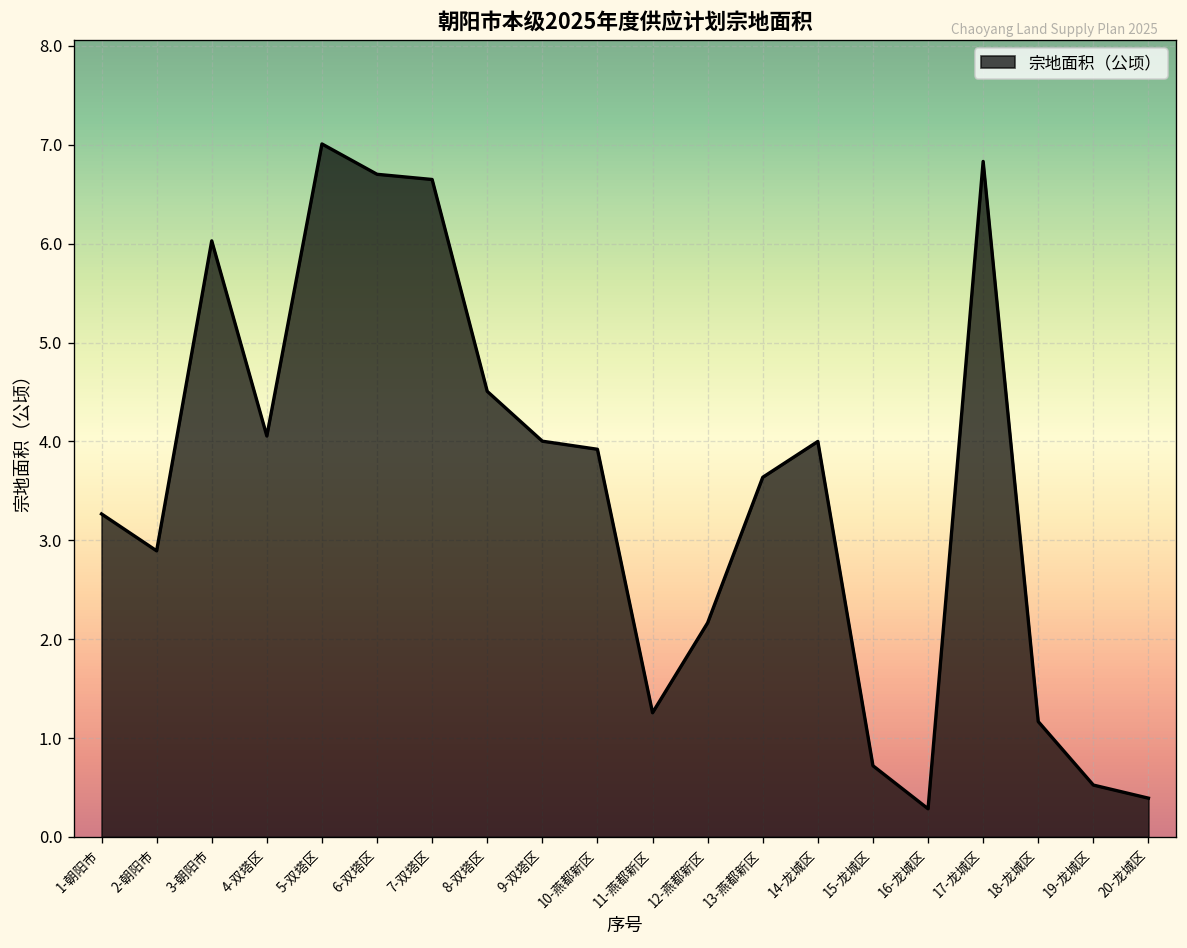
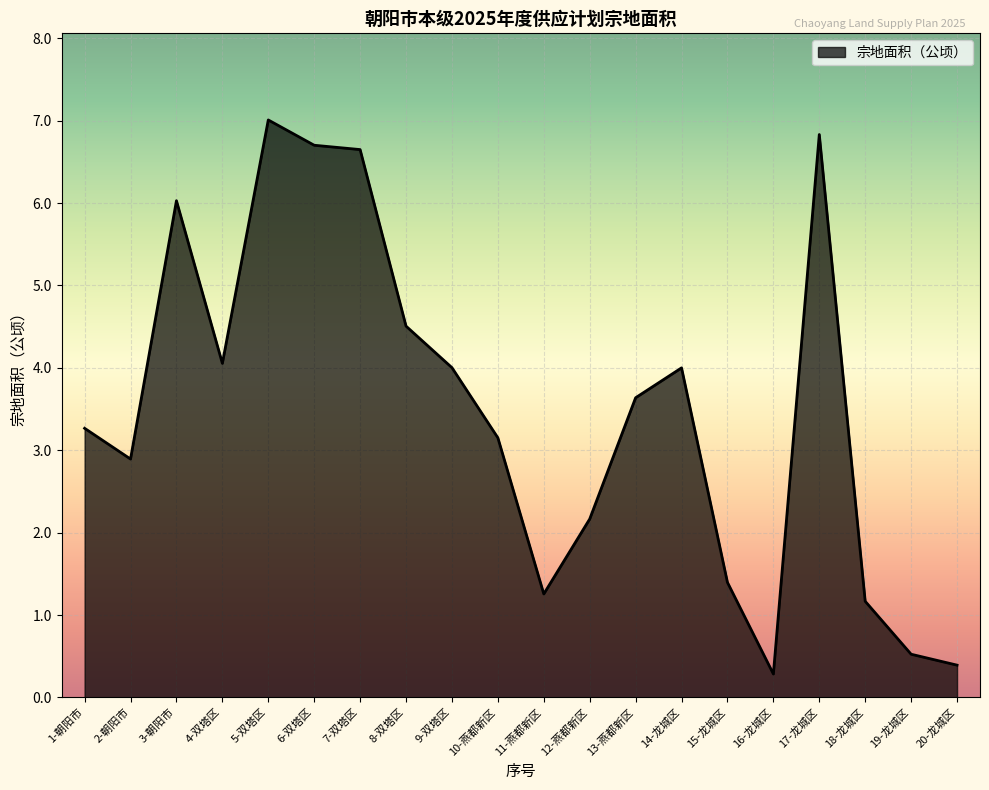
  {
    "1-朝阳市": 3.3,
    "2-朝阳市": 2.9,
    "3-朝阳市": 6.0,
    "4-双塔区": 4.1,
    "5-双塔区": 7.0,
    "6-双塔区": 6.7,
    "7-双塔区": 6.6,
    "8-双塔区": 4.5,
    "9-双塔区": 4.0,
-   "10-燕都新区": 3.9,
+   "10-燕都新区": 3.2,
    "11-燕都新区": 1.3,
    "12-燕都新区": 2.2,
    "13-燕都新区": 3.6,
    "14-龙城区": 4.0,
-   "15-龙城区": 0.7,
+   "15-龙城区": 1.4,
    "16-龙城区": 0.3,
    "17-龙城区": 6.8,
    "18-龙城区": 1.2,
    "19-龙城区": 0.5,
    "20-龙城区": 0.4
  }
